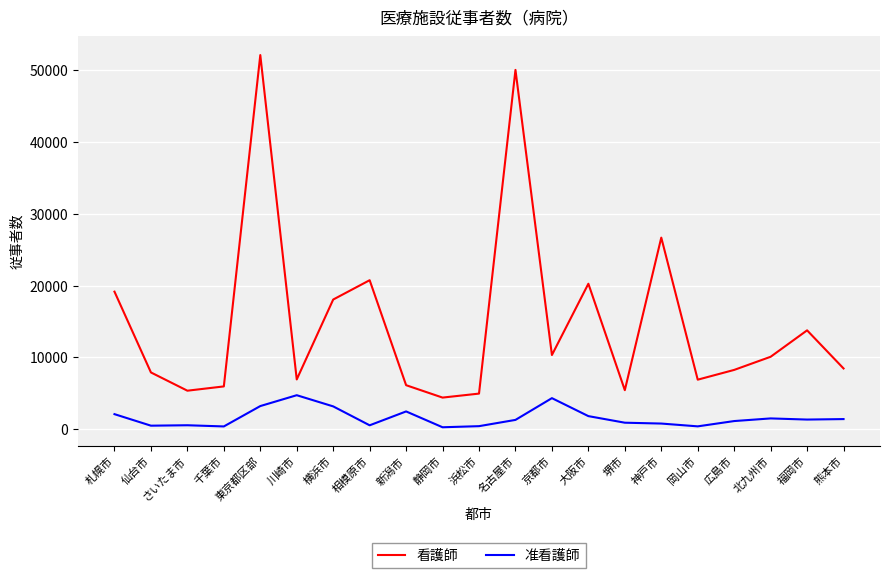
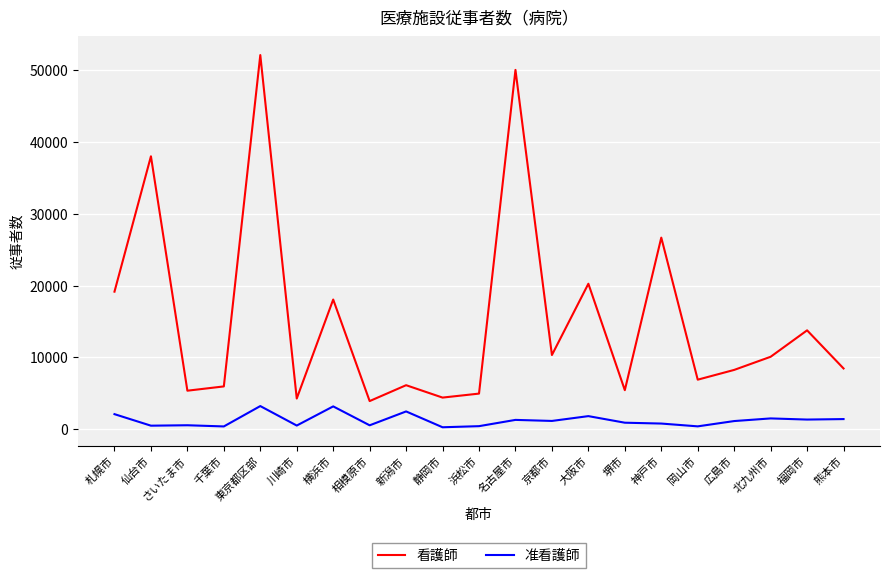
  {
    "看護師": {
      "札幌市": 19000,
-     "仙台市": 8000,
+     "仙台市": 38000,
      "さいたま市": 5000,
      "千葉市": 6000,
      "東京都区部": 52000,
-     "川崎市": 7000,
+     "川崎市": 4000,
      "横浜市": 18000,
-     "相模原市": 21000,
+     "相模原市": 4000,
      "新潟市": 6000,
      "静岡市": 4000,
      "浜松市": 5000,
      "名古屋市": 50000,
      "京都市": 10000,
      "大阪市": 20000,
      "堺市": 5000,
      "神戸市": 27000,
      "岡山市": 7000,
      "広島市": 8000,
      "北九州市": 10000,
      "福岡市": 14000,
      "熊本市": 8000
    },
    "准看護師": {
      "札幌市": 2000,
      "仙台市": 1000,
      "さいたま市": 1000,
      "千葉市": 0,
      "東京都区部": 3000,
-     "川崎市": 5000,
+     "川崎市": 1000,
      "横浜市": 3000,
      "相模原市": 1000,
      "新潟市": 2000,
      "静岡市": 0,
      "浜松市": 0,
      "名古屋市": 1000,
-     "京都市": 4000,
+     "京都市": 1000,
      "大阪市": 2000,
      "堺市": 1000,
      "神戸市": 1000,
      "岡山市": 0,
      "広島市": 1000,
      "北九州市": 2000,
      "福岡市": 1000,
      "熊本市": 1000
    }
  }
